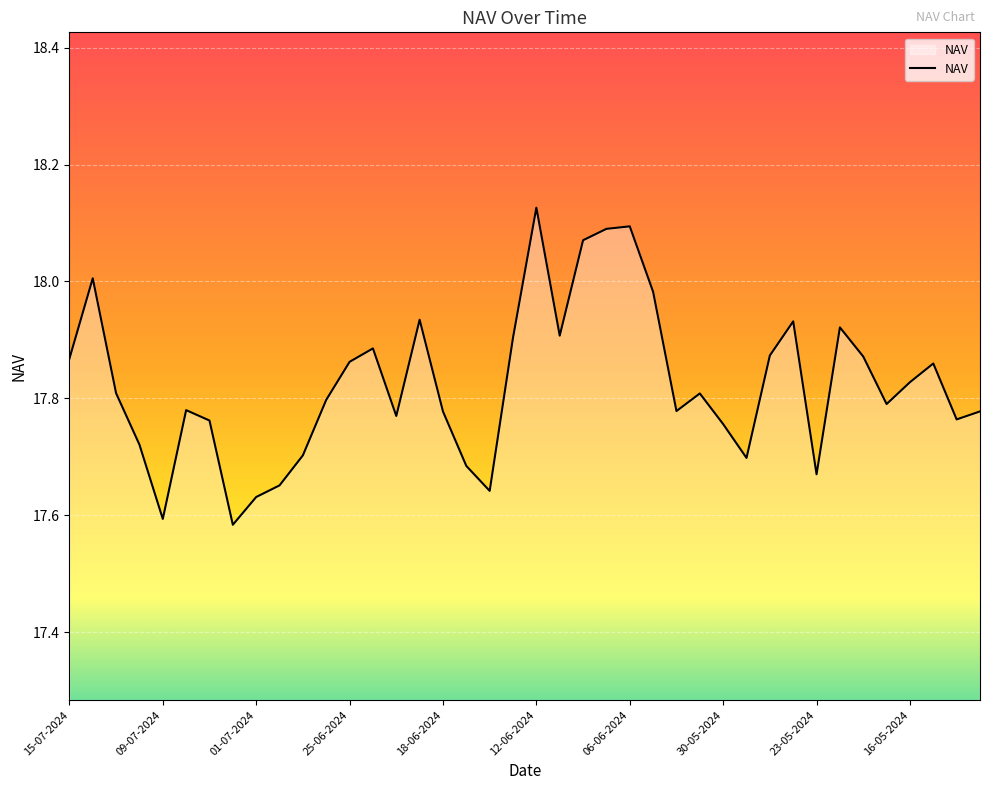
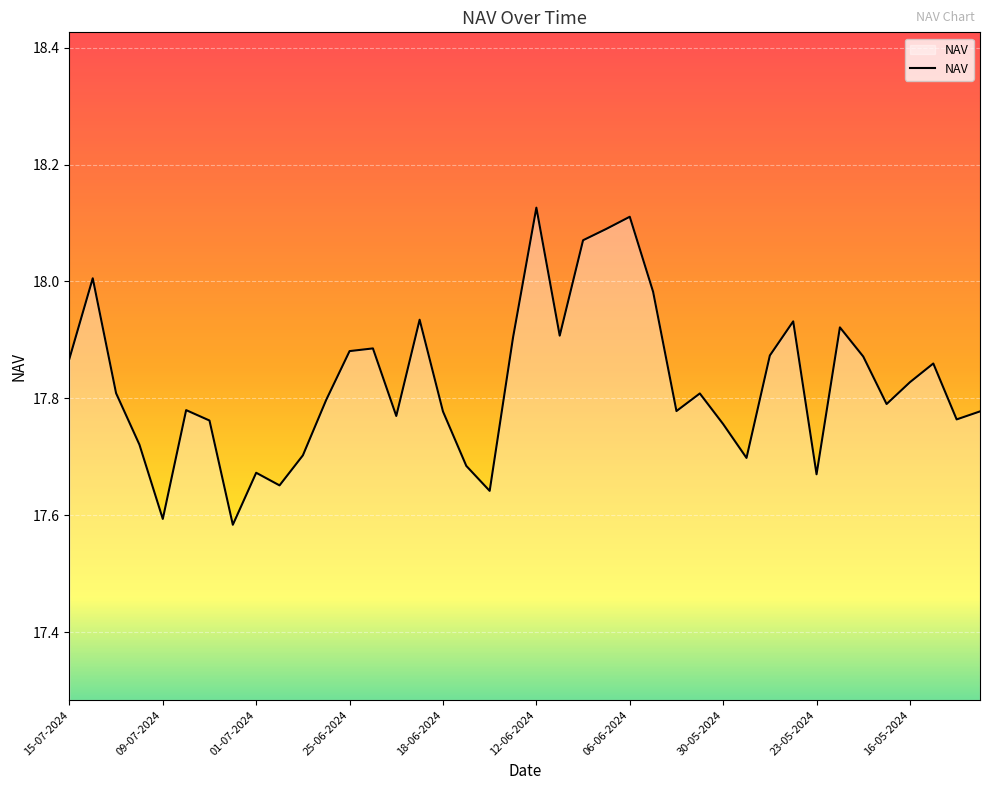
  {
    "15-07-2024": 17.87,
    "09-07-2024": 17.59,
-   "01-07-2024": 17.63,
-   "25-06-2024": 17.86,
+   "01-07-2024": 17.67,
+   "25-06-2024": 17.88,
    "18-06-2024": 17.78,
    "12-06-2024": 18.13,
-   "06-06-2024": 18.09,
+   "06-06-2024": 18.11,
    "30-05-2024": 17.76,
    "23-05-2024": 17.67,
    "16-05-2024": 17.83
  }
